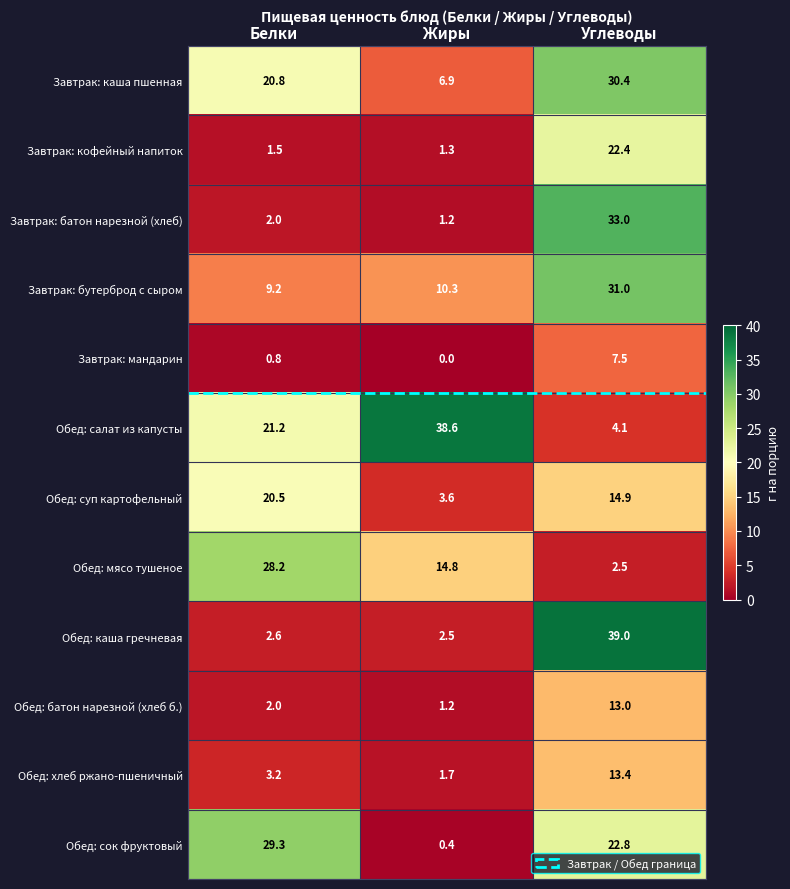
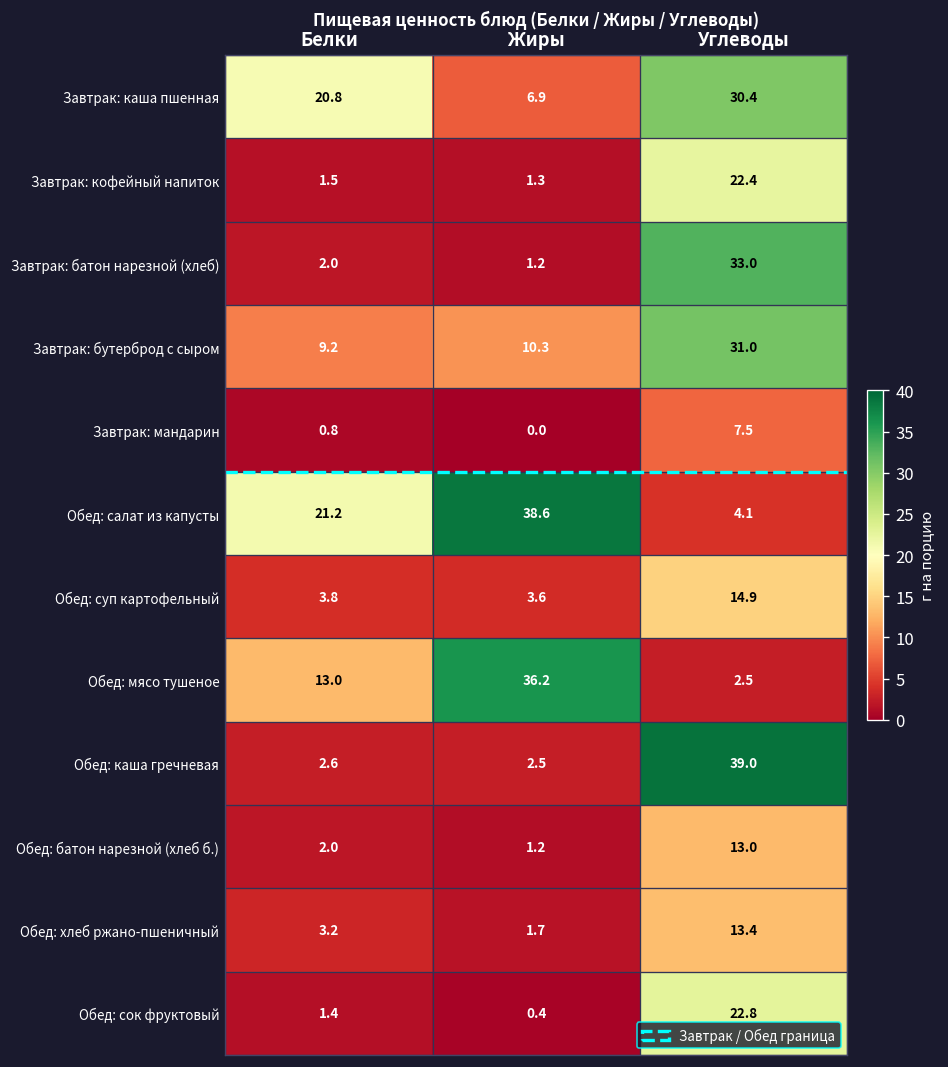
  {
    "Завтрак: каша пшенная": {
      "Белки": 20.8,
      "Жиры": 6.9,
      "Углеводы": 30.4
    },
    "Завтрак: кофейный напиток": {
      "Белки": 1.5,
      "Жиры": 1.3,
      "Углеводы": 22.4
    },
    "Завтрак: батон нарезной (хлеб)": {
      "Белки": 2.0,
      "Жиры": 1.2,
      "Углеводы": 33.0
    },
    "Завтрак: бутерброд с сыром": {
      "Белки": 9.2,
      "Жиры": 10.3,
      "Углеводы": 31.0
    },
    "Завтрак: мандарин": {
      "Белки": 0.8,
      "Жиры": 0.0,
      "Углеводы": 7.5
    },
    "Обед: салат из капусты": {
      "Белки": 21.2,
      "Жиры": 38.6,
      "Углеводы": 4.1
    },
    "Обед: суп картофельный": {
-     "Белки": 20.5,
+     "Белки": 3.8,
      "Жиры": 3.6,
      "Углеводы": 14.9
    },
    "Обед: мясо тушеное": {
-     "Белки": 28.2,
-     "Жиры": 14.8,
+     "Белки": 13.0,
+     "Жиры": 36.2,
      "Углеводы": 2.5
    },
    "Обед: каша гречневая": {
      "Белки": 2.6,
      "Жиры": 2.5,
      "Углеводы": 39.0
    },
    "Обед: батон нарезной (хлеб б.)": {
      "Белки": 2.0,
      "Жиры": 1.2,
      "Углеводы": 13.0
    },
    "Обед: хлеб ржано-пшеничный": {
      "Белки": 3.2,
      "Жиры": 1.7,
      "Углеводы": 13.4
    },
    "Обед: сок фруктовый": {
-     "Белки": 29.3,
+     "Белки": 1.4,
      "Жиры": 0.4,
      "Углеводы": 22.8
    }
  }
